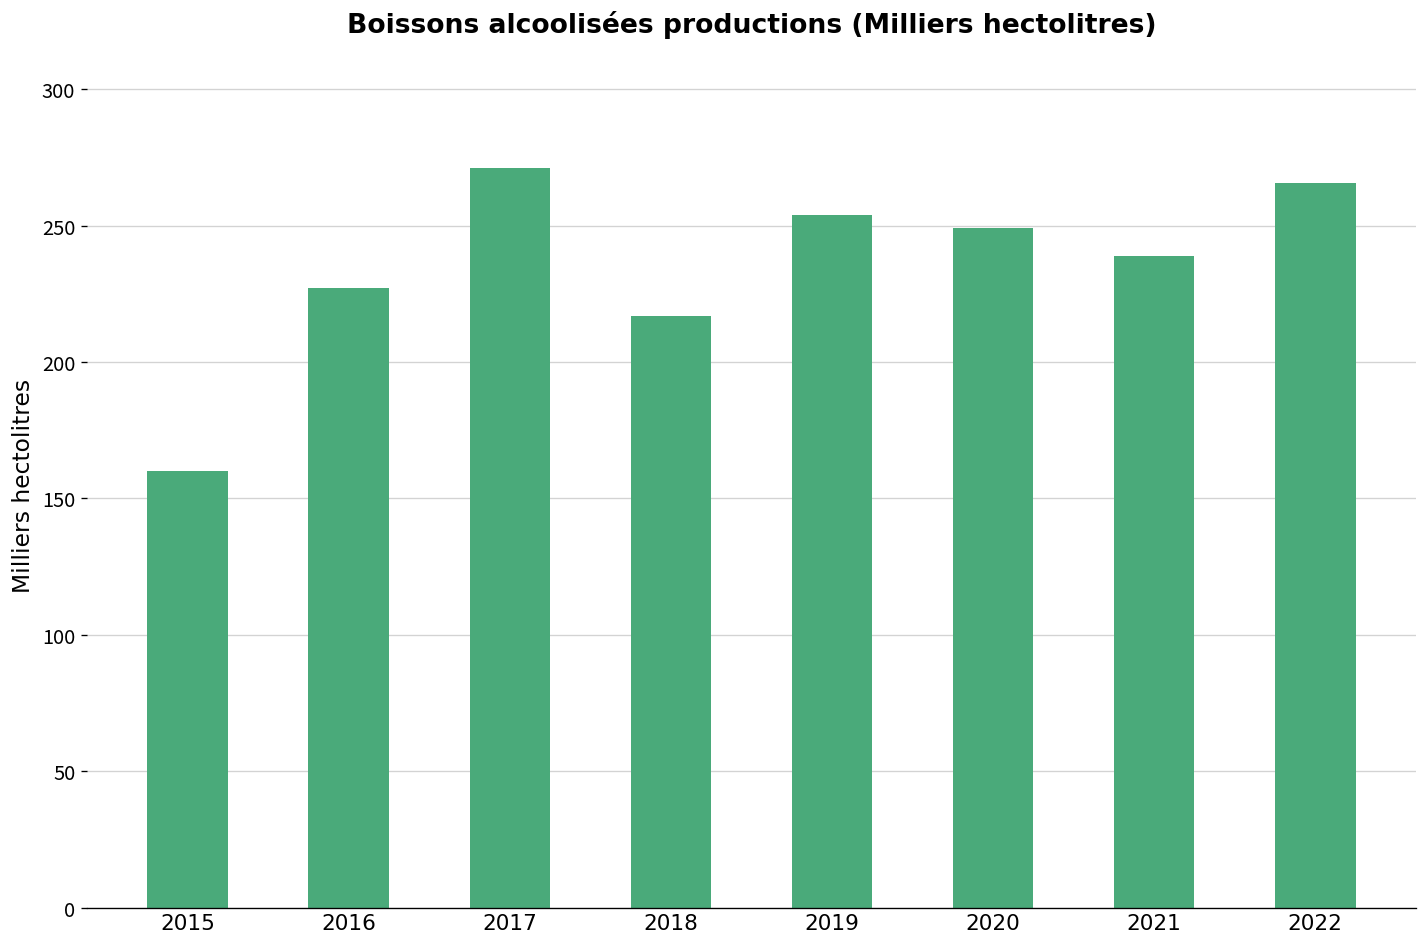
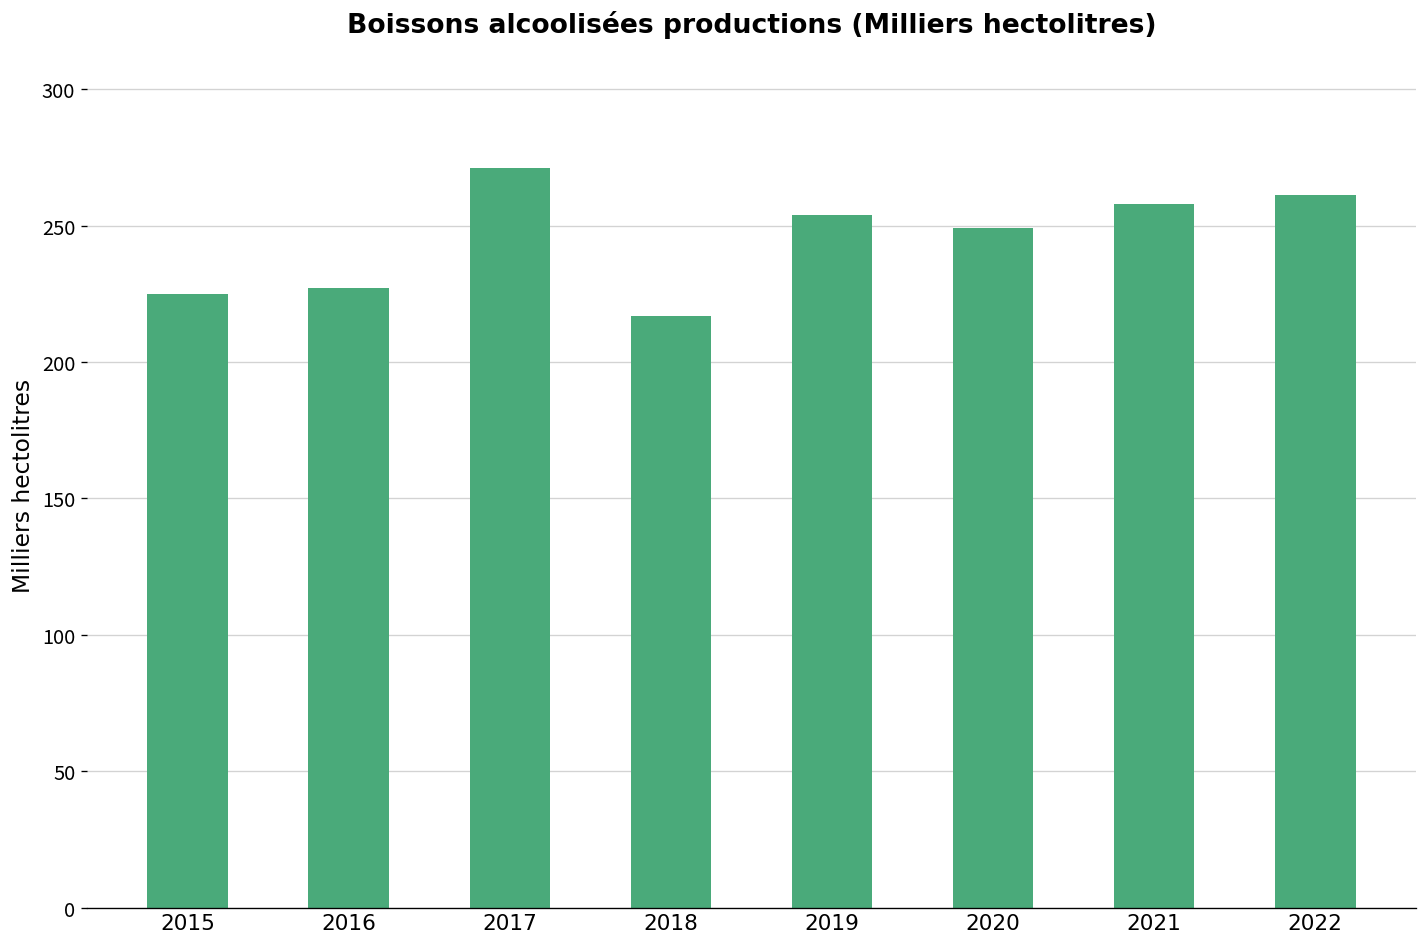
  {
-   "2015": 160,
+   "2015": 225,
    "2016": 227,
    "2017": 271,
    "2018": 217,
    "2019": 254,
    "2020": 249,
-   "2021": 239,
-   "2022": 266
+   "2021": 258,
+   "2022": 261
  }
